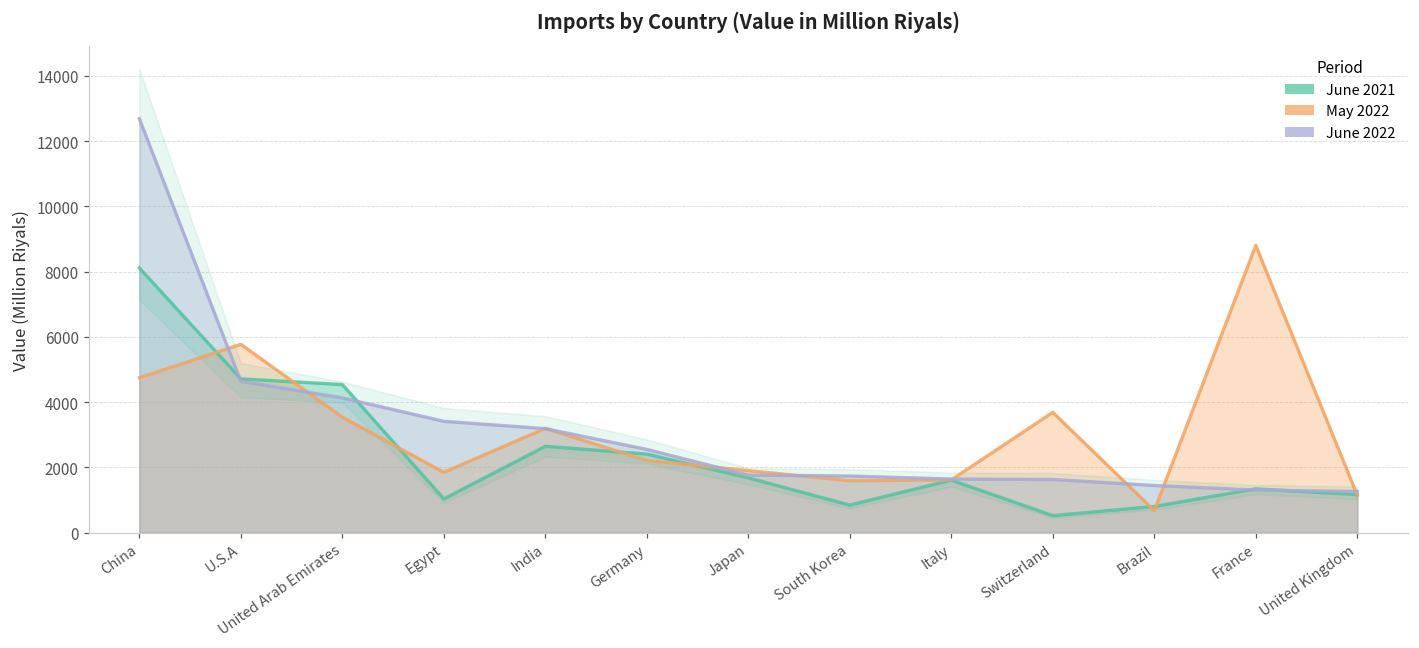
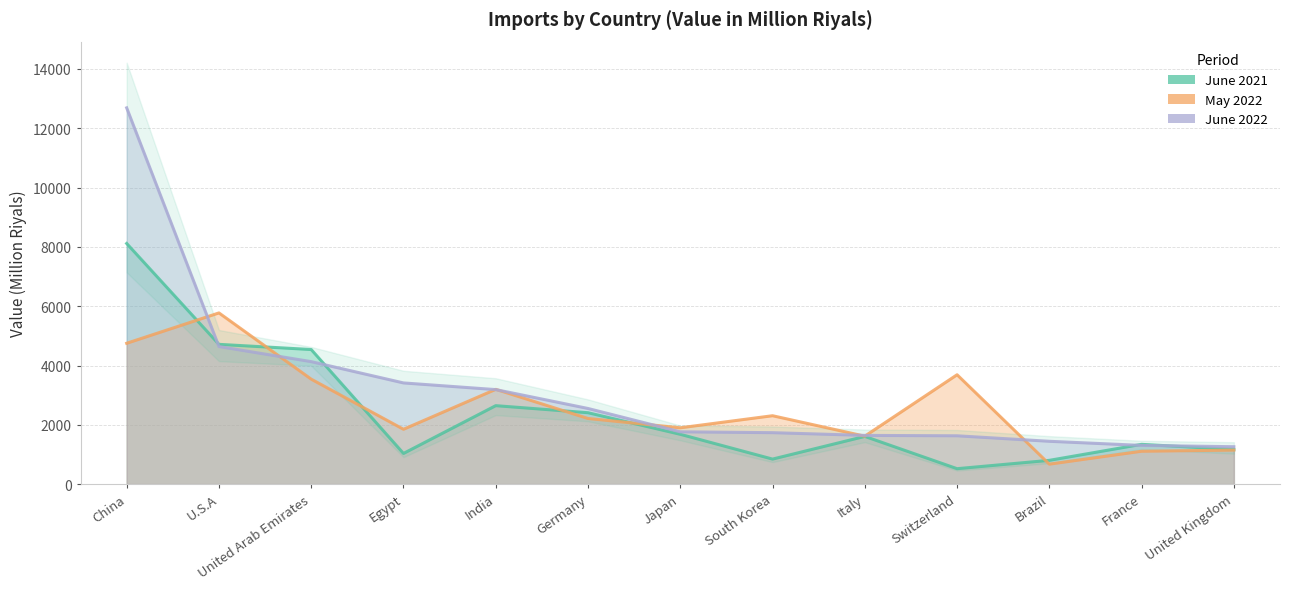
  {
    "May 2022": {
      "China": 4800,
      "U.S.A": 5800,
      "United Arab Emirates": 3500,
      "Egypt": 1900,
      "Germany": 2200,
-     "South Korea": 1600,
+     "South Korea": 2300,
      "Switzerland": 3700,
      "Brazil": 700,
-     "France": 8800
+     "France": 1100
    }
  }
